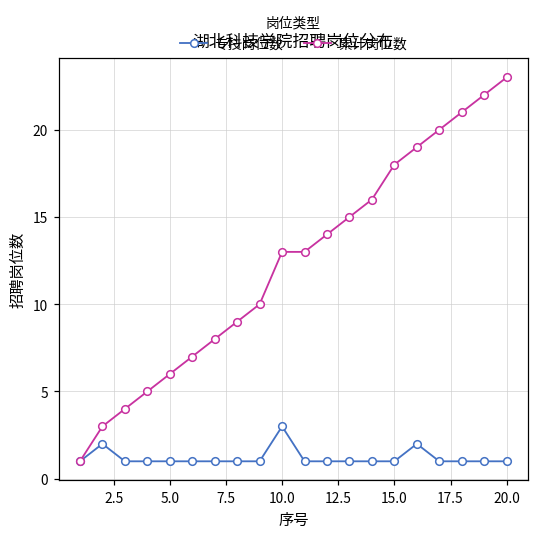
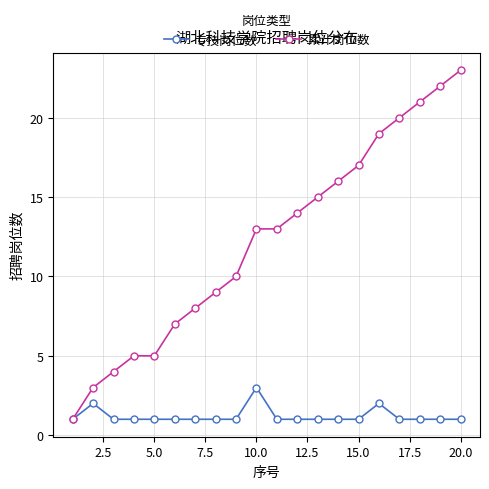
  {
    "专技岗位数": {
      "5.0": 1,
      "10.0": 3,
      "15.0": 1,
      "20.0": 1
    },
    "累计岗位数": {
-     "5.0": 6,
+     "5.0": 5,
      "10.0": 13,
-     "15.0": 18,
+     "15.0": 17,
      "20.0": 23
    }
  }
